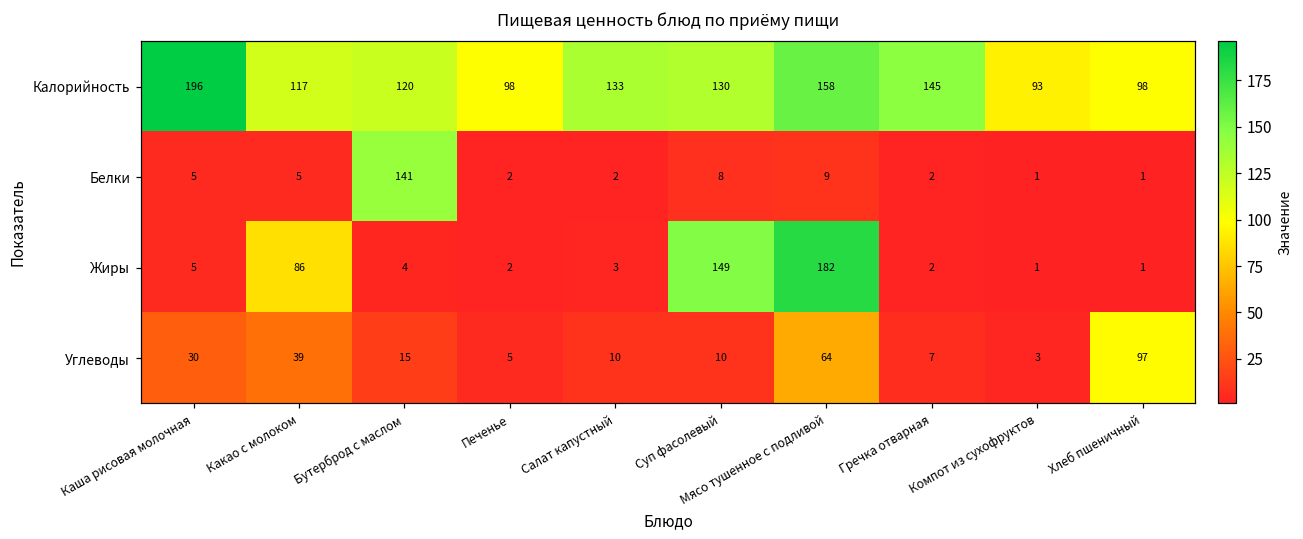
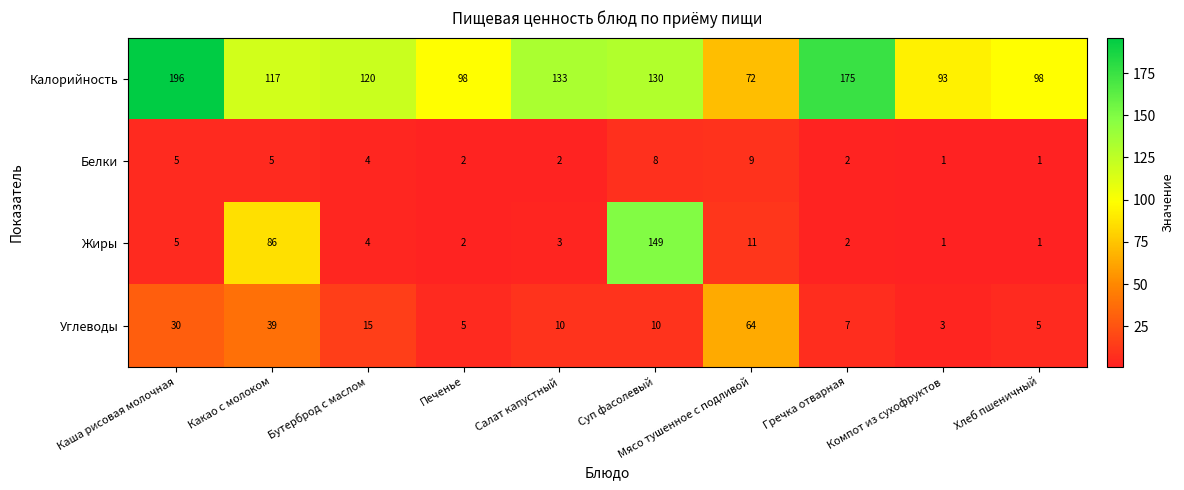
  {
    "Калорийность": {
      "Каша рисовая молочная": 196,
      "Какао с молоком": 117,
      "Бутерброд с маслом": 120,
      "Печенье": 98,
      "Салат капустный": 133,
      "Суп фасолевый": 130,
-     "Мясо тушенное с подливой": 158,
-     "Гречка отварная": 145,
+     "Мясо тушенное с подливой": 72,
+     "Гречка отварная": 175,
      "Компот из сухофруктов": 93,
      "Хлеб пшеничный": 98
    },
    "Белки": {
      "Каша рисовая молочная": 5,
      "Какао с молоком": 5,
-     "Бутерброд с маслом": 141,
+     "Бутерброд с маслом": 4,
      "Печенье": 2,
      "Салат капустный": 2,
      "Суп фасолевый": 8,
      "Мясо тушенное с подливой": 9,
      "Гречка отварная": 2,
      "Компот из сухофруктов": 1,
      "Хлеб пшеничный": 1
    },
    "Жиры": {
      "Каша рисовая молочная": 5,
      "Какао с молоком": 86,
      "Бутерброд с маслом": 4,
      "Печенье": 2,
      "Салат капустный": 3,
      "Суп фасолевый": 149,
-     "Мясо тушенное с подливой": 182,
+     "Мясо тушенное с подливой": 11,
      "Гречка отварная": 2,
      "Компот из сухофруктов": 1,
      "Хлеб пшеничный": 1
    },
    "Углеводы": {
      "Каша рисовая молочная": 30,
      "Какао с молоком": 39,
      "Бутерброд с маслом": 15,
      "Печенье": 5,
      "Салат капустный": 10,
      "Суп фасолевый": 10,
      "Мясо тушенное с подливой": 64,
      "Гречка отварная": 7,
      "Компот из сухофруктов": 3,
-     "Хлеб пшеничный": 97
+     "Хлеб пшеничный": 5
    }
  }
